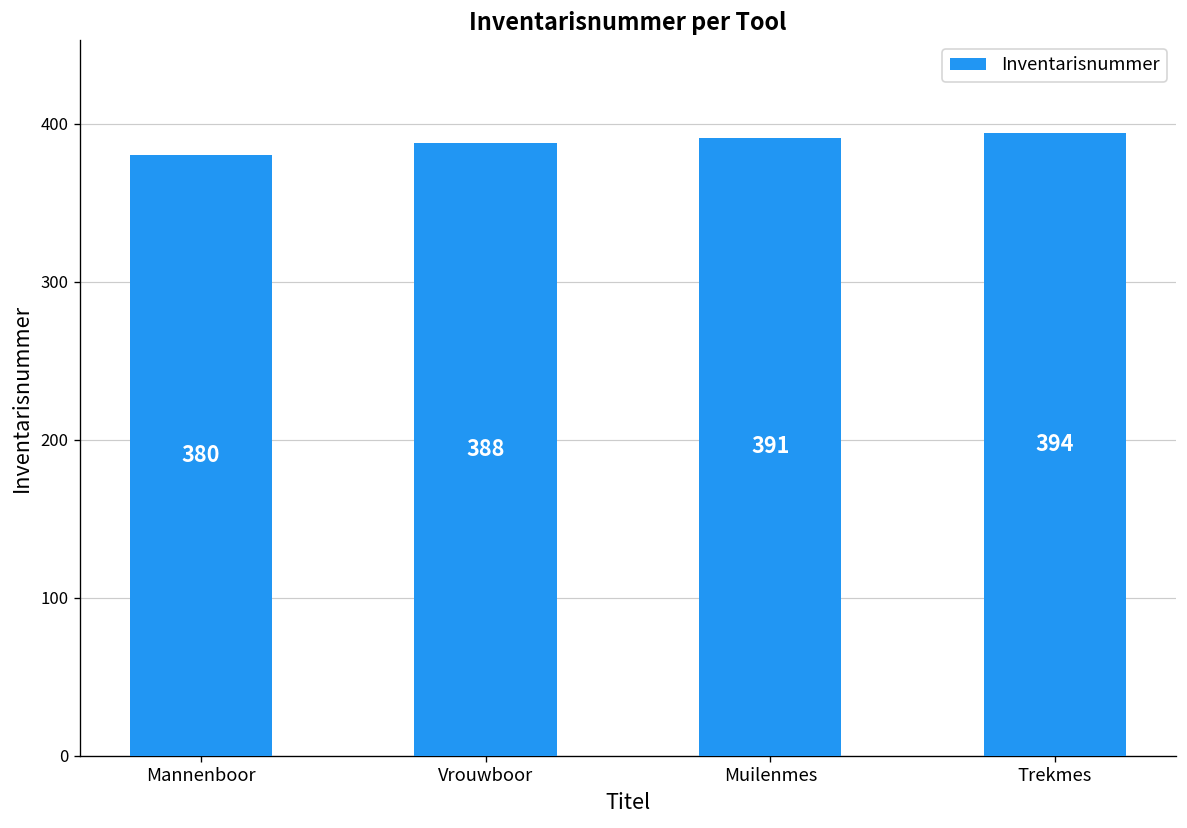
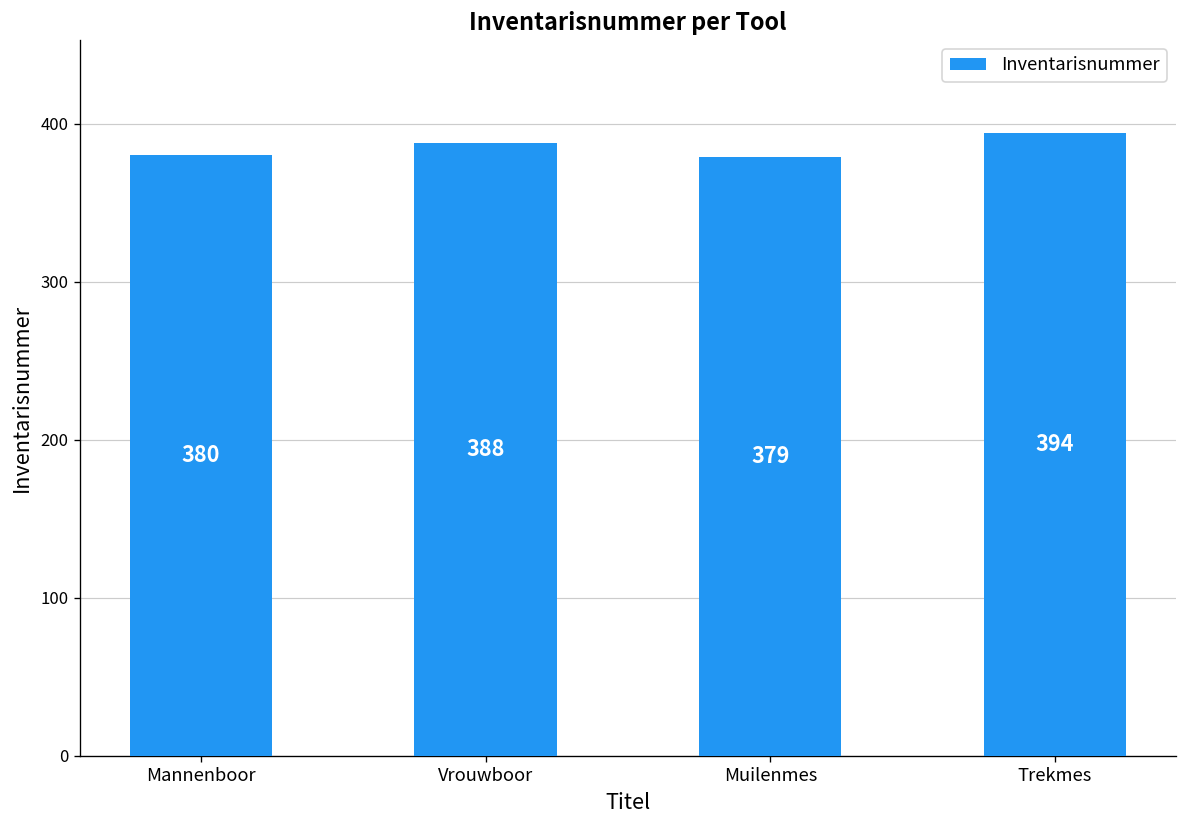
  {
    "Mannenboor": 380,
    "Vrouwboor": 388,
-   "Muilenmes": 391,
+   "Muilenmes": 379,
    "Trekmes": 394
  }
